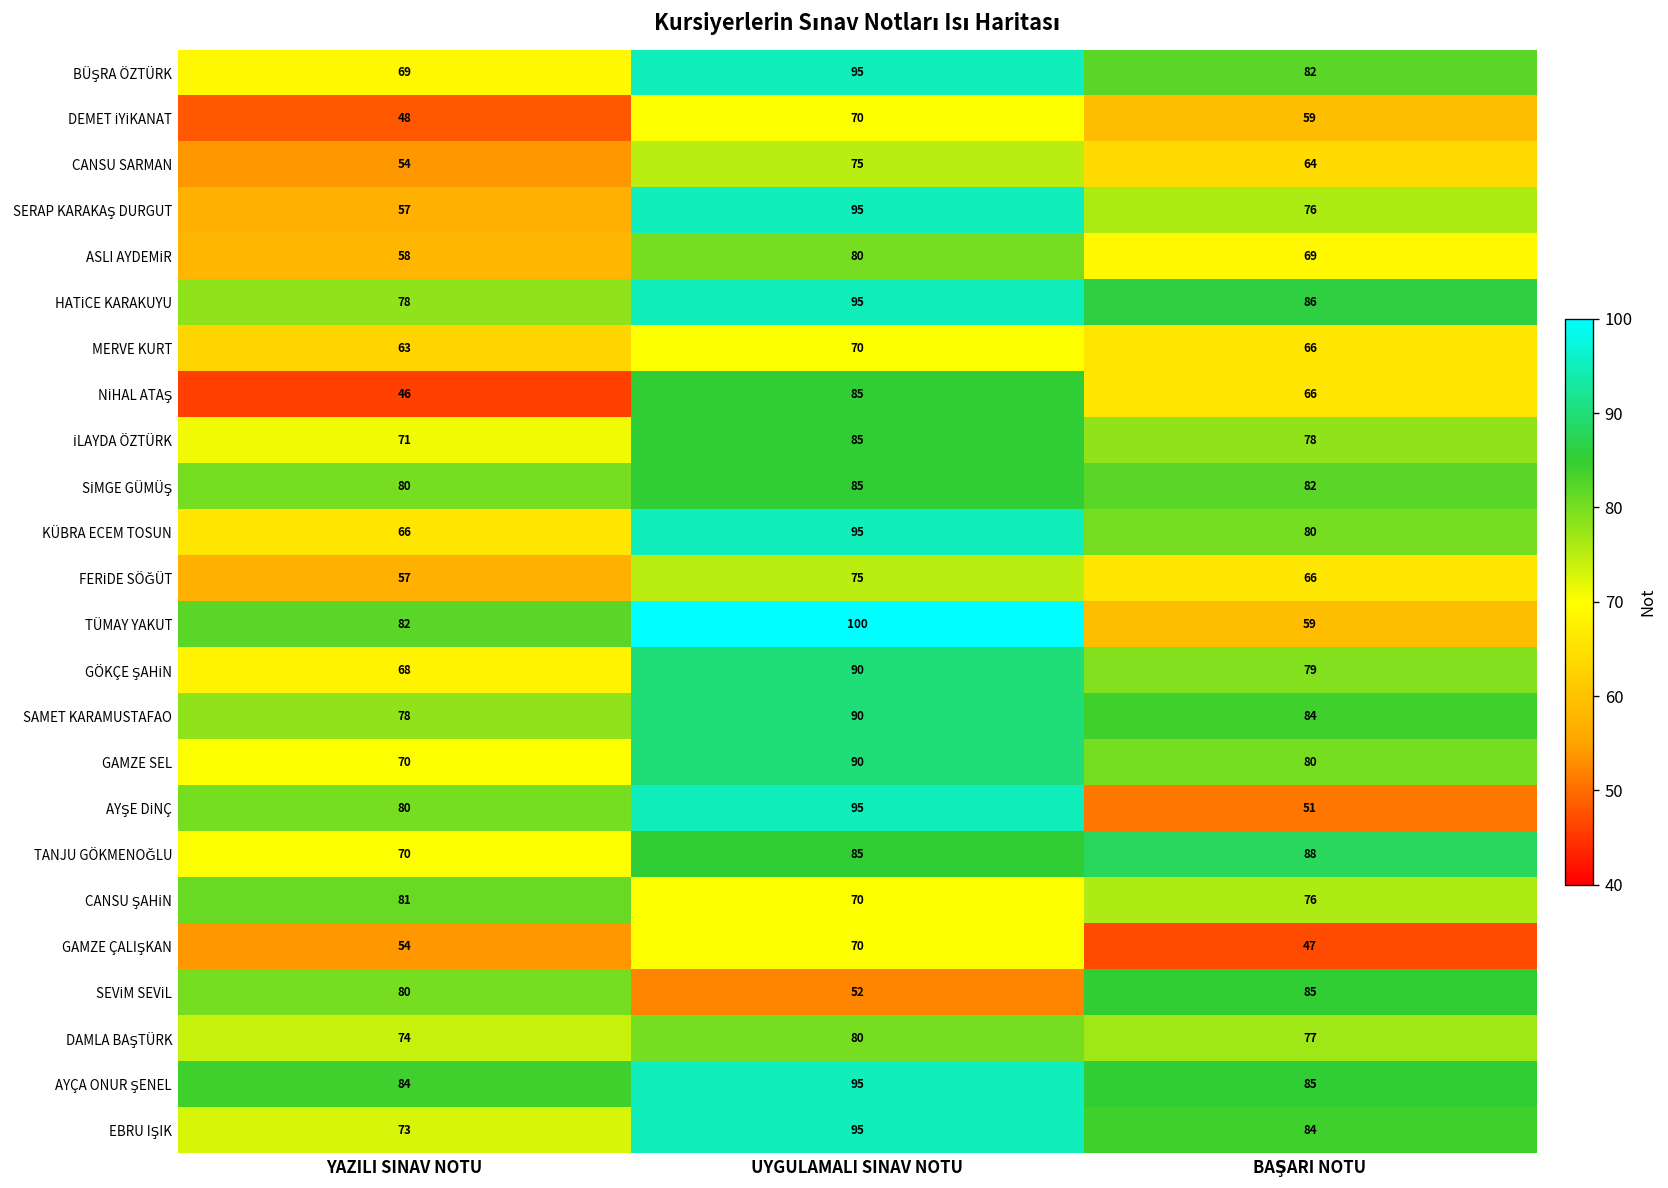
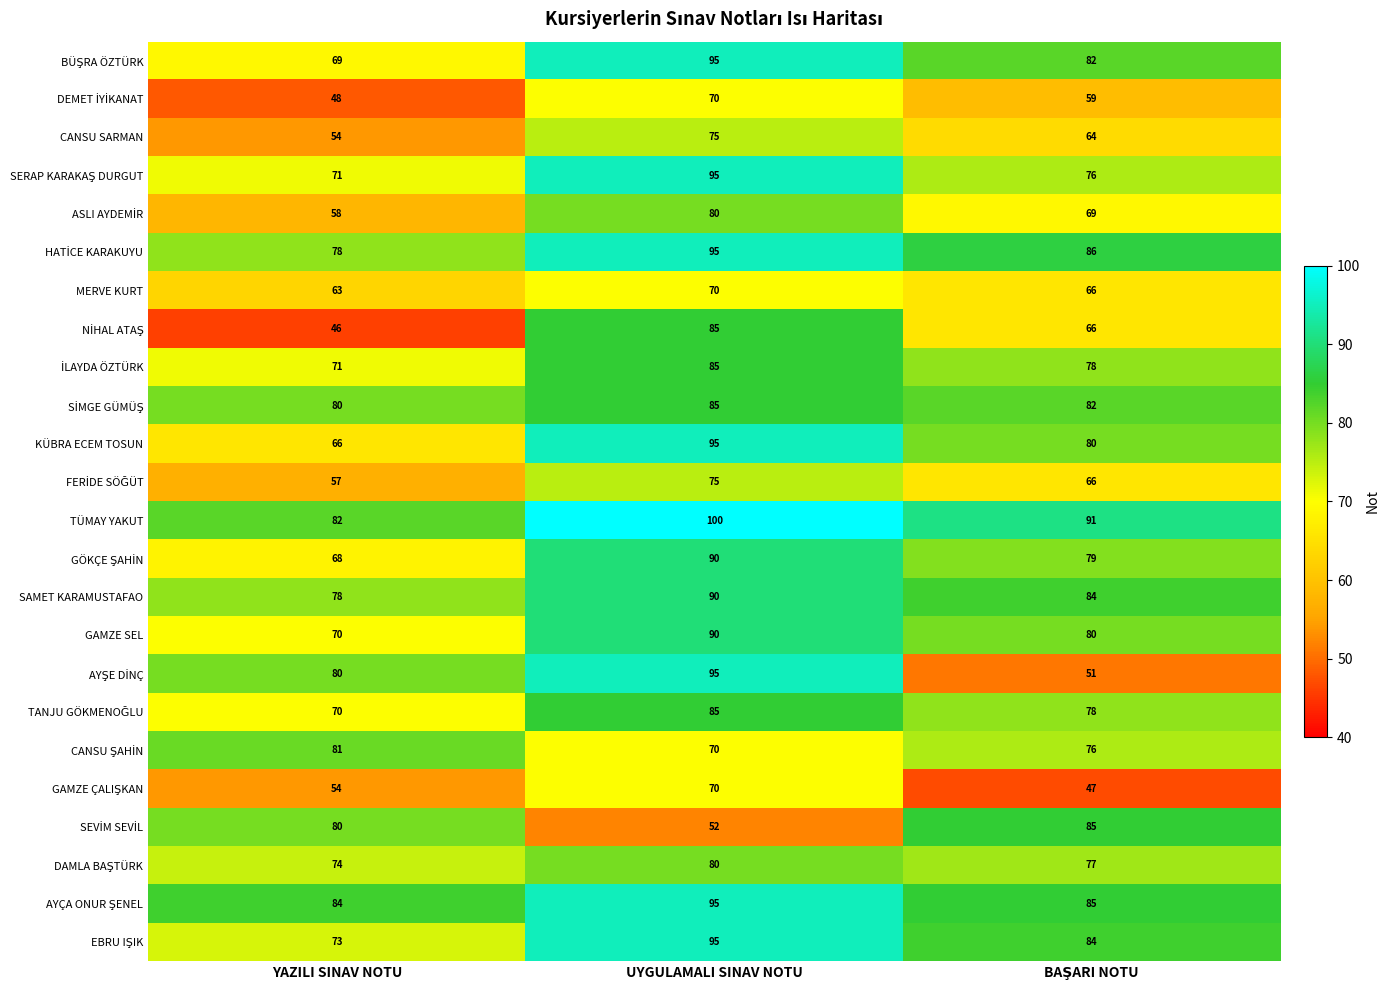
  {
    "BÜŞRA ÖZTÜRK": {
      "YAZILI SINAV NOTU": 69,
      "UYGULAMALI SINAV NOTU": 95,
      "BAŞARI NOTU": 82
    },
    "DEMET İYİKANAT": {
      "YAZILI SINAV NOTU": 48,
      "UYGULAMALI SINAV NOTU": 70,
      "BAŞARI NOTU": 59
    },
    "CANSU SARMAN": {
      "YAZILI SINAV NOTU": 54,
      "UYGULAMALI SINAV NOTU": 75,
      "BAŞARI NOTU": 64
    },
    "SERAP KARAKAŞ DURGUT": {
-     "YAZILI SINAV NOTU": 57,
+     "YAZILI SINAV NOTU": 71,
      "UYGULAMALI SINAV NOTU": 95,
      "BAŞARI NOTU": 76
    },
    "ASLI AYDEMİR": {
      "YAZILI SINAV NOTU": 58,
      "UYGULAMALI SINAV NOTU": 80,
      "BAŞARI NOTU": 69
    },
    "HATİCE KARAKUYU": {
      "YAZILI SINAV NOTU": 78,
      "UYGULAMALI SINAV NOTU": 95,
      "BAŞARI NOTU": 86
    },
    "MERVE KURT": {
      "YAZILI SINAV NOTU": 63,
      "UYGULAMALI SINAV NOTU": 70,
      "BAŞARI NOTU": 66
    },
    "NİHAL ATAŞ": {
      "YAZILI SINAV NOTU": 46,
      "UYGULAMALI SINAV NOTU": 85,
      "BAŞARI NOTU": 66
    },
    "İLAYDA ÖZTÜRK": {
      "YAZILI SINAV NOTU": 71,
      "UYGULAMALI SINAV NOTU": 85,
      "BAŞARI NOTU": 78
    },
    "SİMGE GÜMÜŞ": {
      "YAZILI SINAV NOTU": 80,
      "UYGULAMALI SINAV NOTU": 85,
      "BAŞARI NOTU": 82
    },
    "KÜBRA ECEM TOSUN": {
      "YAZILI SINAV NOTU": 66,
      "UYGULAMALI SINAV NOTU": 95,
      "BAŞARI NOTU": 80
    },
    "FERİDE SÖĞÜT": {
      "YAZILI SINAV NOTU": 57,
      "UYGULAMALI SINAV NOTU": 75,
      "BAŞARI NOTU": 66
    },
    "TÜMAY YAKUT": {
      "YAZILI SINAV NOTU": 82,
      "UYGULAMALI SINAV NOTU": 100,
-     "BAŞARI NOTU": 59
+     "BAŞARI NOTU": 91
    },
    "GÖKÇE ŞAHİN": {
      "YAZILI SINAV NOTU": 68,
      "UYGULAMALI SINAV NOTU": 90,
      "BAŞARI NOTU": 79
    },
    "SAMET KARAMUSTAFAO": {
      "YAZILI SINAV NOTU": 78,
      "UYGULAMALI SINAV NOTU": 90,
      "BAŞARI NOTU": 84
    },
    "GAMZE SEL": {
      "YAZILI SINAV NOTU": 70,
      "UYGULAMALI SINAV NOTU": 90,
      "BAŞARI NOTU": 80
    },
    "AYŞE DİNÇ": {
      "YAZILI SINAV NOTU": 80,
      "UYGULAMALI SINAV NOTU": 95,
      "BAŞARI NOTU": 51
    },
    "TANJU GÖKMENOĞLU": {
      "YAZILI SINAV NOTU": 70,
      "UYGULAMALI SINAV NOTU": 85,
-     "BAŞARI NOTU": 88
+     "BAŞARI NOTU": 78
    },
    "CANSU ŞAHİN": {
      "YAZILI SINAV NOTU": 81,
      "UYGULAMALI SINAV NOTU": 70,
      "BAŞARI NOTU": 76
    },
    "GAMZE ÇALIŞKAN": {
      "YAZILI SINAV NOTU": 54,
      "UYGULAMALI SINAV NOTU": 70,
      "BAŞARI NOTU": 47
    },
    "SEVİM SEVİL": {
      "YAZILI SINAV NOTU": 80,
      "UYGULAMALI SINAV NOTU": 52,
      "BAŞARI NOTU": 85
    },
    "DAMLA BAŞTÜRK": {
      "YAZILI SINAV NOTU": 74,
      "UYGULAMALI SINAV NOTU": 80,
      "BAŞARI NOTU": 77
    },
    "AYÇA ONUR ŞENEL": {
      "YAZILI SINAV NOTU": 84,
      "UYGULAMALI SINAV NOTU": 95,
      "BAŞARI NOTU": 85
    },
    "EBRU IŞIK": {
      "YAZILI SINAV NOTU": 73,
      "UYGULAMALI SINAV NOTU": 95,
      "BAŞARI NOTU": 84
    }
  }
